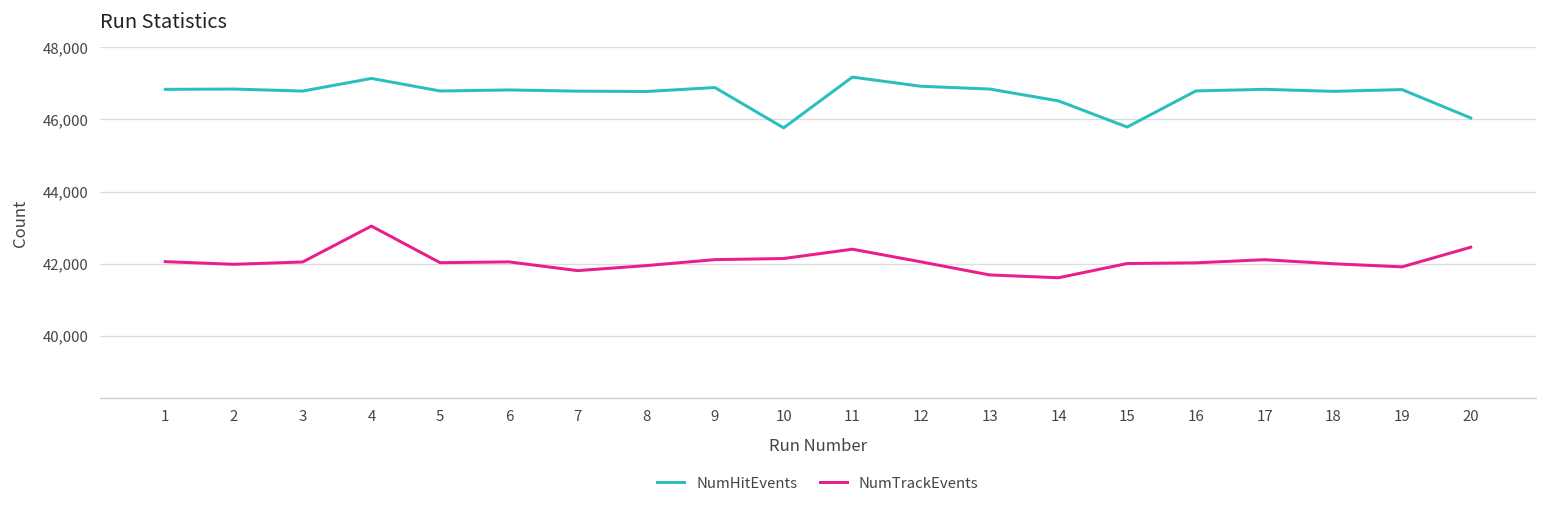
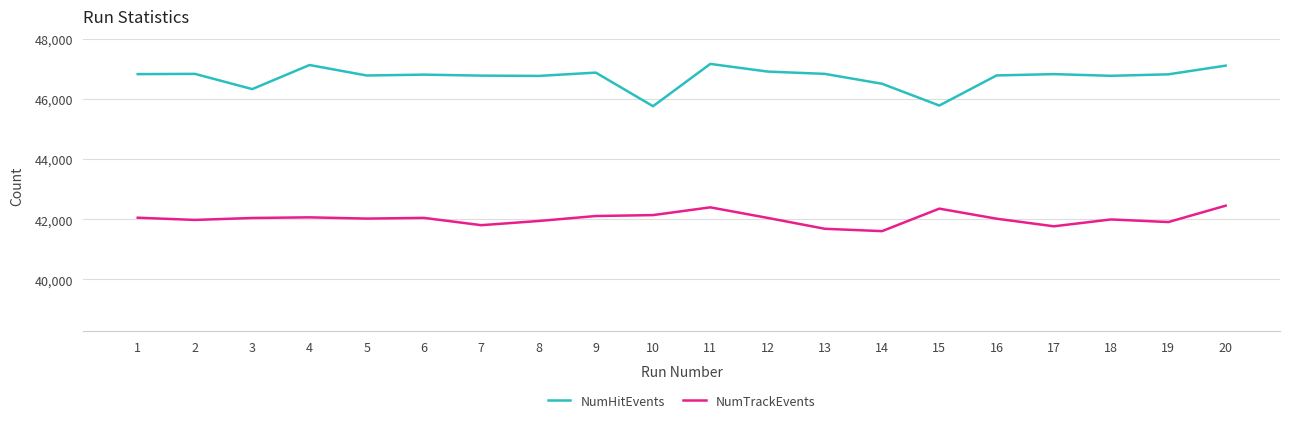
  {
    "NumHitEvents": {
      "1": "46,800",
      "2": "46,800",
-     "3": "46,800",
+     "3": "46,300",
      "4": "47,100",
      "5": "46,800",
      "6": "46,800",
      "7": "46,800",
      "8": "46,800",
      "9": "46,900",
      "10": "45,800",
      "11": "47,200",
      "12": "46,900",
      "13": "46,800",
      "14": "46,500",
      "15": "45,800",
      "16": "46,800",
      "17": "46,800",
      "18": "46,800",
      "19": "46,800",
-     "20": "46,000"
+     "20": "47,100"
    },
    "NumTrackEvents": {
      "1": "42,100",
      "2": "42,000",
      "3": "42,000",
-     "4": "43,000",
+     "4": "42,100",
      "5": "42,000",
      "6": "42,000",
      "7": "41,800",
      "8": "41,900",
      "9": "42,100",
      "10": "42,100",
      "11": "42,400",
      "12": "42,000",
      "13": "41,700",
      "14": "41,600",
-     "15": "42,000",
+     "15": "42,400",
      "16": "42,000",
-     "17": "42,100",
+     "17": "41,800",
      "18": "42,000",
      "19": "41,900",
      "20": "42,500"
    }
  }
